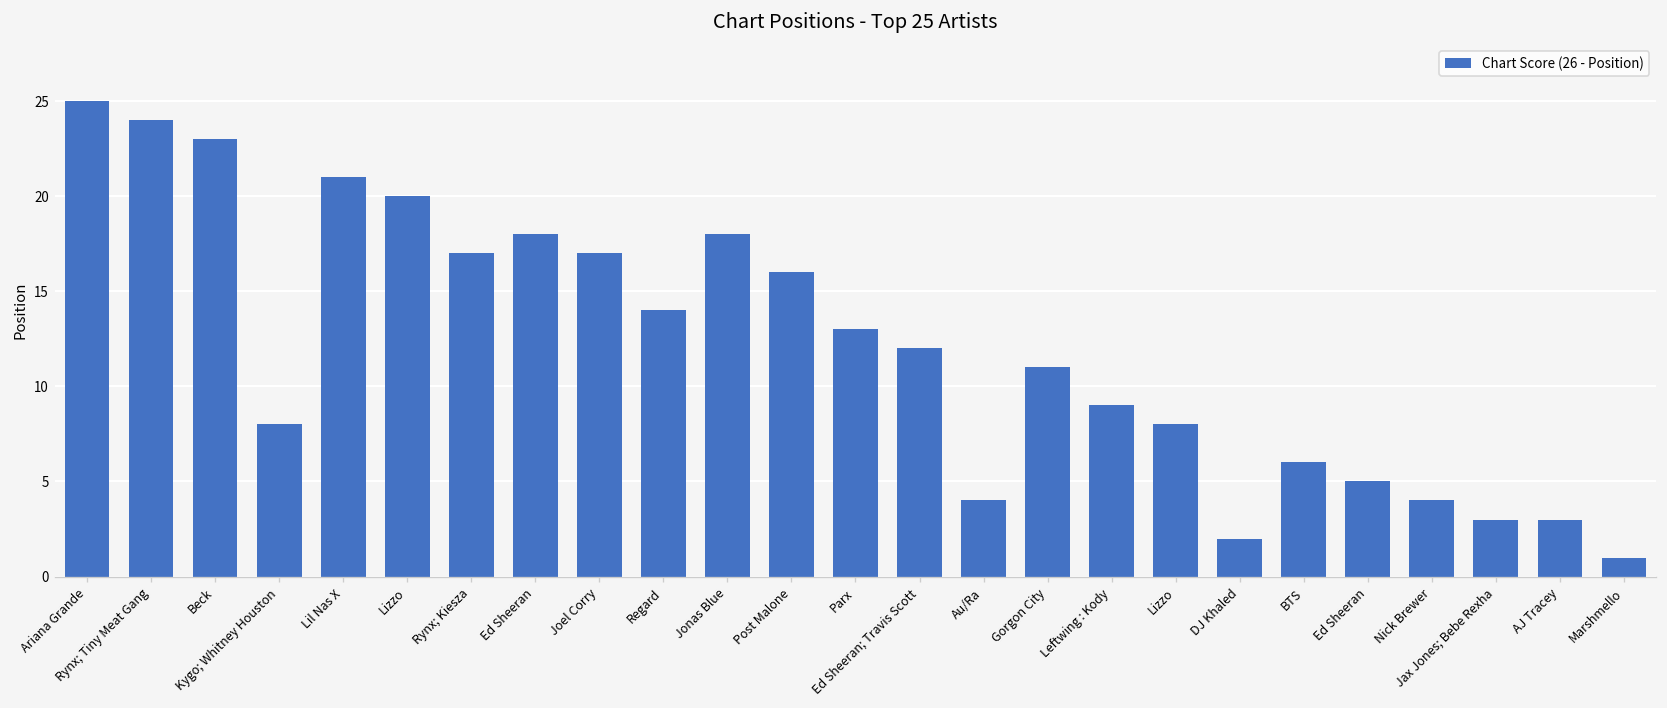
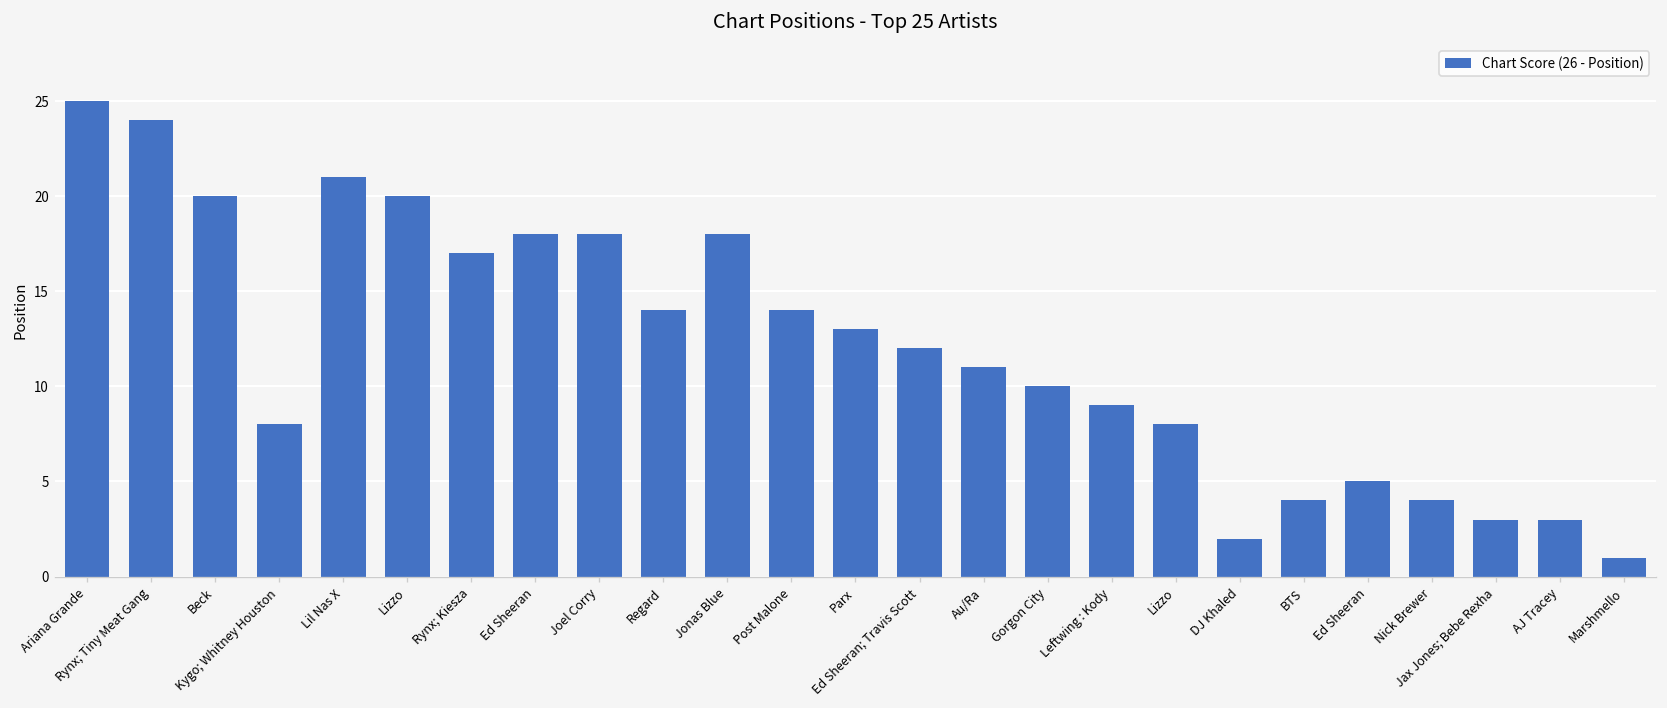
  {
    "Ariana Grande": 25.0,
    "Rynx; Tiny Meat Gang": 24.0,
-   "Beck": 23.0,
+   "Beck": 20.0,
    "Kygo; Whitney Houston": 8.0,
    "Lil Nas X": 21.0,
    "Rynx; Kiesza": 17.0,
-   "Joel Corry": 17.0,
+   "Joel Corry": 18.0,
    "Regard": 14.0,
    "Jonas Blue": 18.0,
-   "Post Malone": 16.0,
+   "Post Malone": 14.0,
    "Parx": 13.0,
    "Ed Sheeran; Travis Scott": 12.0,
-   "Au/Ra": 4.0,
-   "Gorgon City": 11.0,
+   "Au/Ra": 11.0,
+   "Gorgon City": 10.0,
    "Leftwing : Kody": 9.0,
    "DJ Khaled": 2.0,
-   "BTS": 6.0,
+   "BTS": 4.0,
    "Nick Brewer": 4.0,
    "Jax Jones; Bebe Rexha": 3.0,
    "AJ Tracey": 3.0,
    "Marshmello": 1.0
  }
